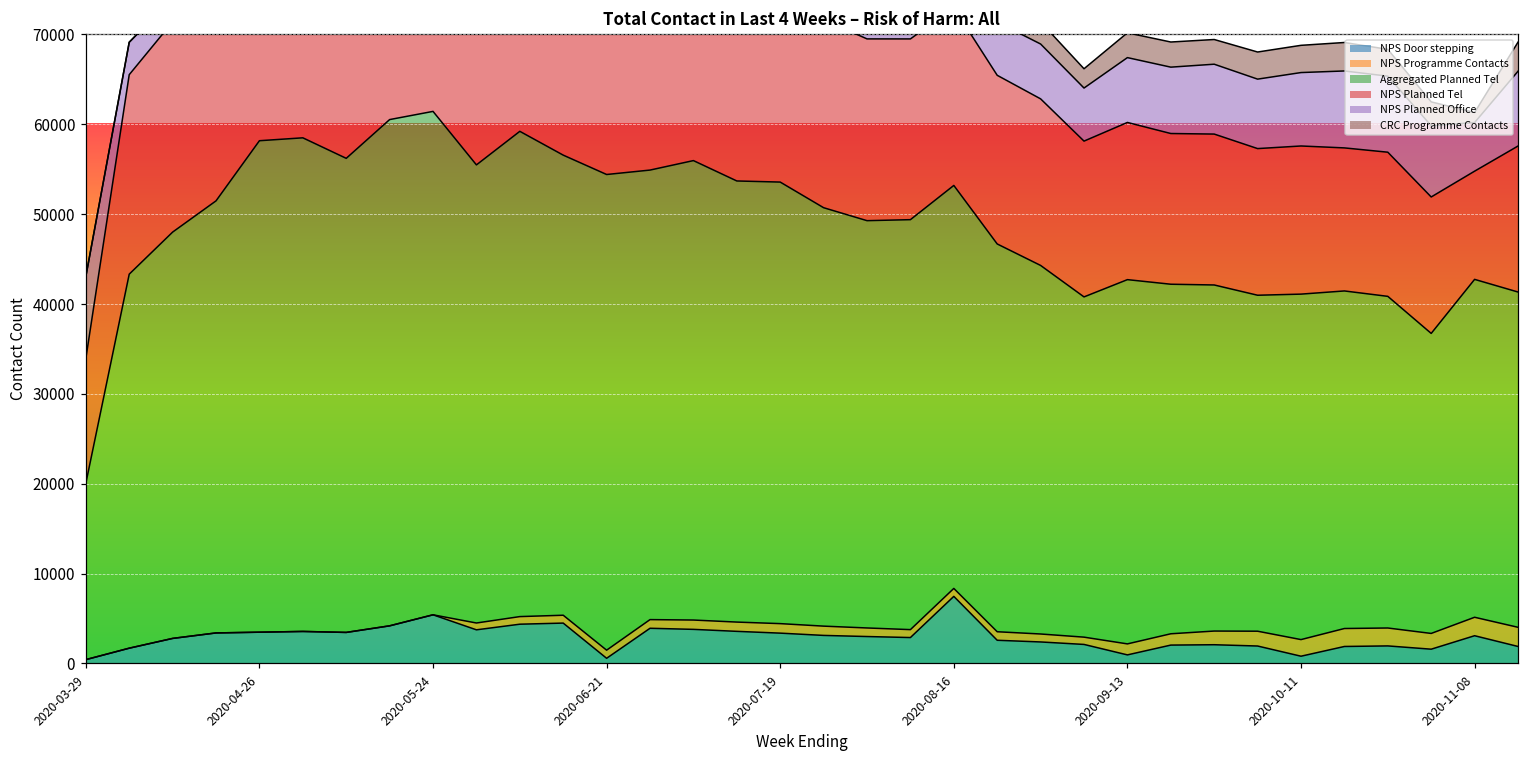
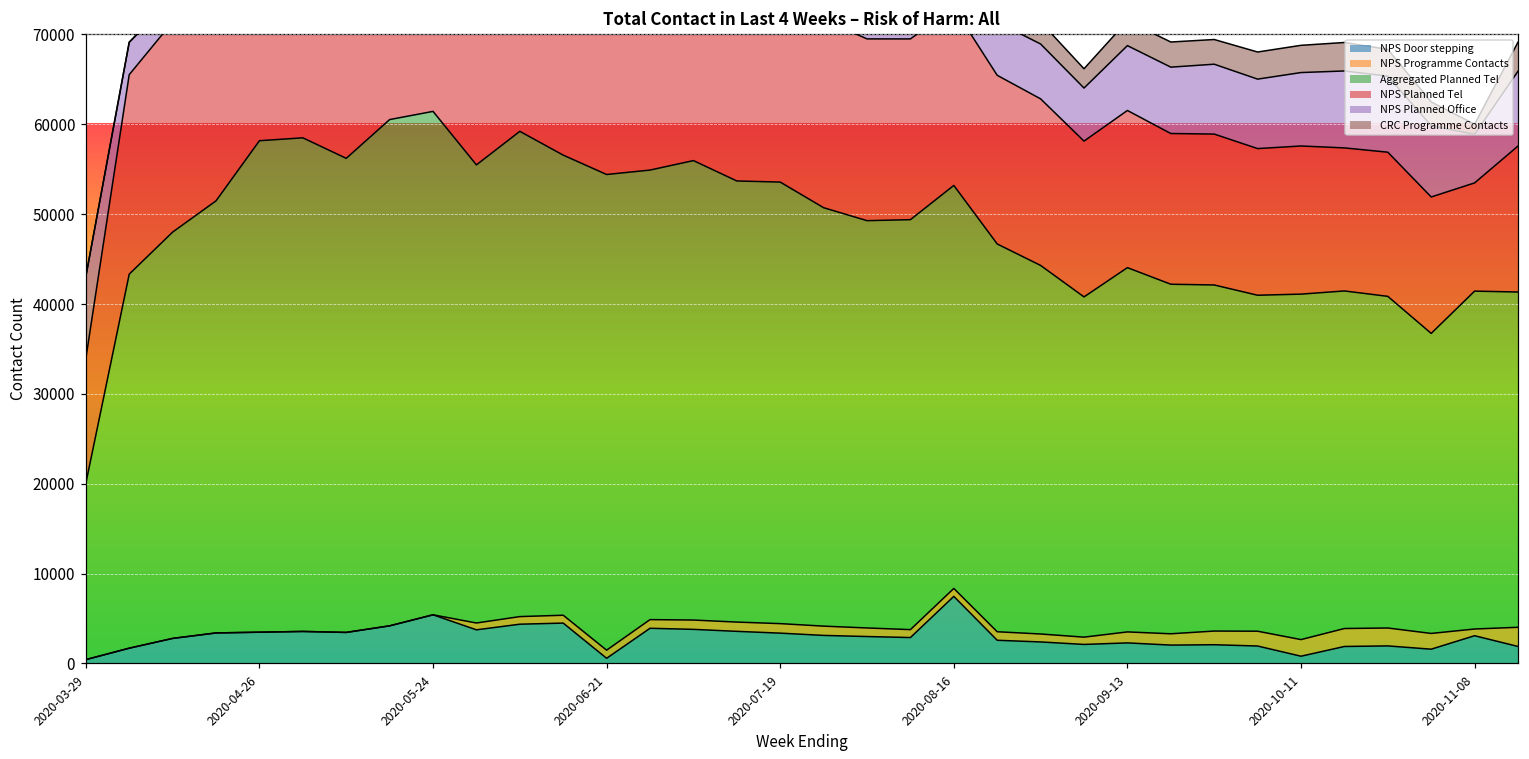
  {
    "NPS Door stepping": {
      "2020-06-21": 1000,
      "2020-07-19": 3000,
      "2020-08-16": 7000,
-     "2020-09-13": 1000,
+     "2020-09-13": 2000,
      "2020-10-11": 1000,
      "2020-11-08": 3000
    },
    "NPS Programme Contacts": {
      "2020-06-21": 1000,
      "2020-07-19": 1000,
      "2020-08-16": 1000,
      "2020-09-13": 1000,
      "2020-10-11": 2000,
-     "2020-11-08": 2000
+     "2020-11-08": 1000
    },
    "Aggregated Planned Tel": {
      "2020-03-29": 20000,
      "2020-04-26": 55000,
      "2020-05-24": 56000,
      "2020-06-21": 53000,
      "2020-07-19": 49000,
      "2020-08-16": 45000,
      "2020-09-13": 41000,
      "2020-10-11": 38000,
      "2020-11-08": 38000
    },
    "NPS Planned Tel": {
      "2020-03-29": 14000,
      "2020-09-13": 17000,
      "2020-10-11": 16000,
      "2020-11-08": 12000
    },
    "NPS Planned Office": {
      "2020-09-13": 7000,
      "2020-10-11": 8000
    },
    "CRC Programme Contacts": {
      "2020-10-11": 3000
    }
  }
